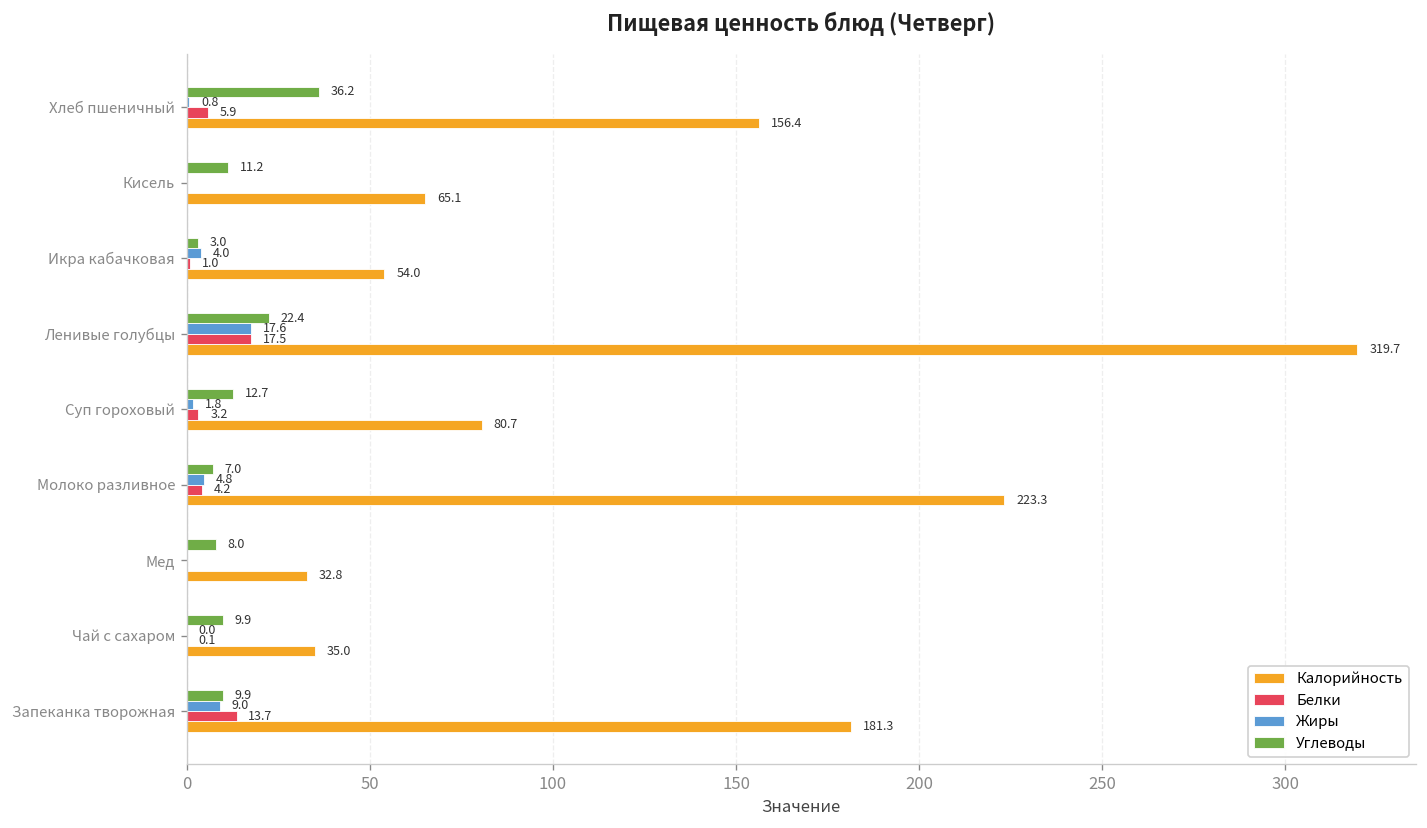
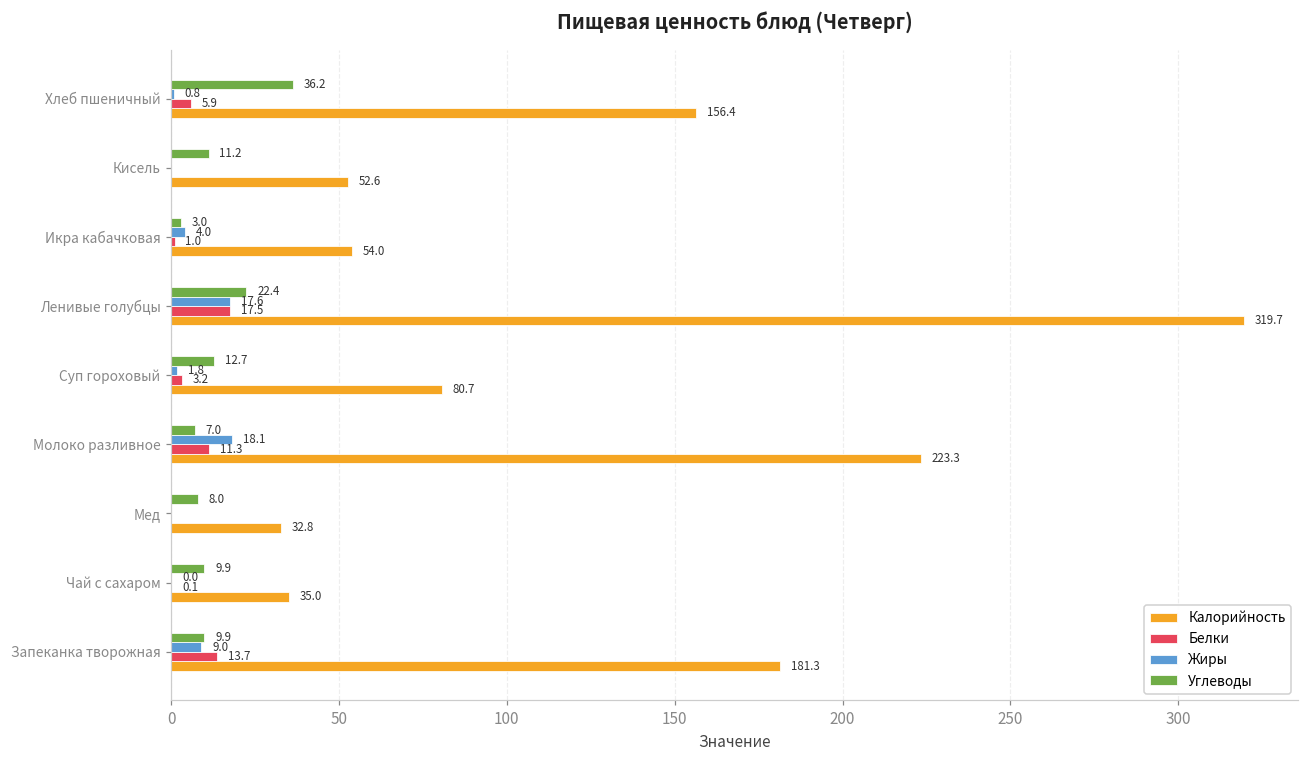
  {
    "Калорийность": {
      "Хлеб пшеничный": 156.4,
-     "Кисель": 65.1,
+     "Кисель": 52.6,
      "Икра кабачковая": 54.0,
      "Ленивые голубцы": 319.7,
      "Суп гороховый": 80.7,
      "Молоко разливное": 223.3,
      "Мед": 32.8,
      "Чай с сахаром": 35.0,
      "Запеканка творожная": 181.3
    },
    "Белки": {
      "Хлеб пшеничный": 5.9,
      "Икра кабачковая": 1.0,
      "Ленивые голубцы": 17.5,
      "Суп гороховый": 3.2,
-     "Молоко разливное": 4.2,
+     "Молоко разливное": 11.3,
      "Чай с сахаром": 0.1,
      "Запеканка творожная": 13.7
    },
    "Жиры": {
      "Хлеб пшеничный": 0.8,
      "Икра кабачковая": 4.0,
      "Ленивые голубцы": 17.6,
      "Суп гороховый": 1.8,
-     "Молоко разливное": 4.8,
+     "Молоко разливное": 18.1,
      "Чай с сахаром": 0.0,
      "Запеканка творожная": 9.0
    },
    "Углеводы": {
      "Хлеб пшеничный": 36.2,
      "Кисель": 11.2,
      "Икра кабачковая": 3.0,
      "Ленивые голубцы": 22.4,
      "Суп гороховый": 12.7,
      "Молоко разливное": 7.0,
      "Мед": 8.0,
      "Чай с сахаром": 9.9,
      "Запеканка творожная": 9.9
    }
  }
